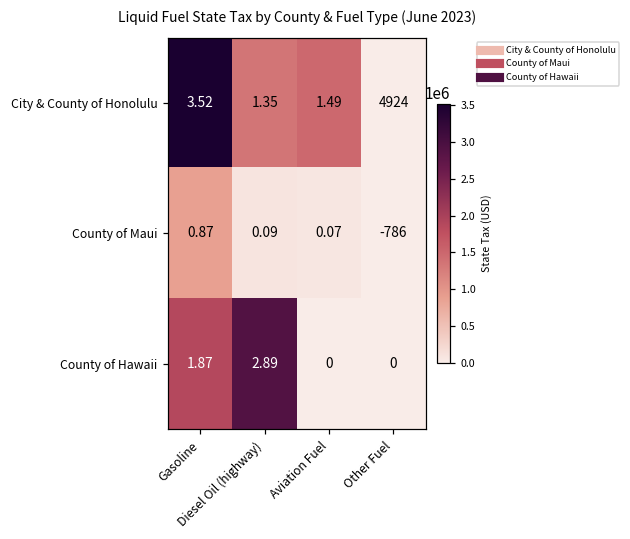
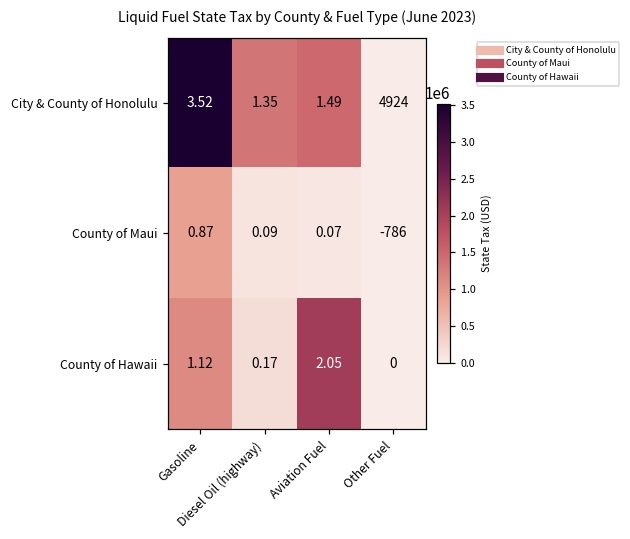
  {
    "City & County of Honolulu": {
      "Gasoline": 3.52,
      "Diesel Oil (highway)": 1.35,
      "Aviation Fuel": 1.49,
      "Other Fuel": 4924
    },
    "County of Maui": {
      "Gasoline": 0.87,
      "Diesel Oil (highway)": 0.09,
      "Aviation Fuel": 0.07,
      "Other Fuel": -786
    },
    "County of Hawaii": {
-     "Gasoline": 1.87,
-     "Diesel Oil (highway)": 2.89,
-     "Aviation Fuel": 0,
+     "Gasoline": 1.12,
+     "Diesel Oil (highway)": 0.17,
+     "Aviation Fuel": 2.05,
      "Other Fuel": 0
    }
  }
